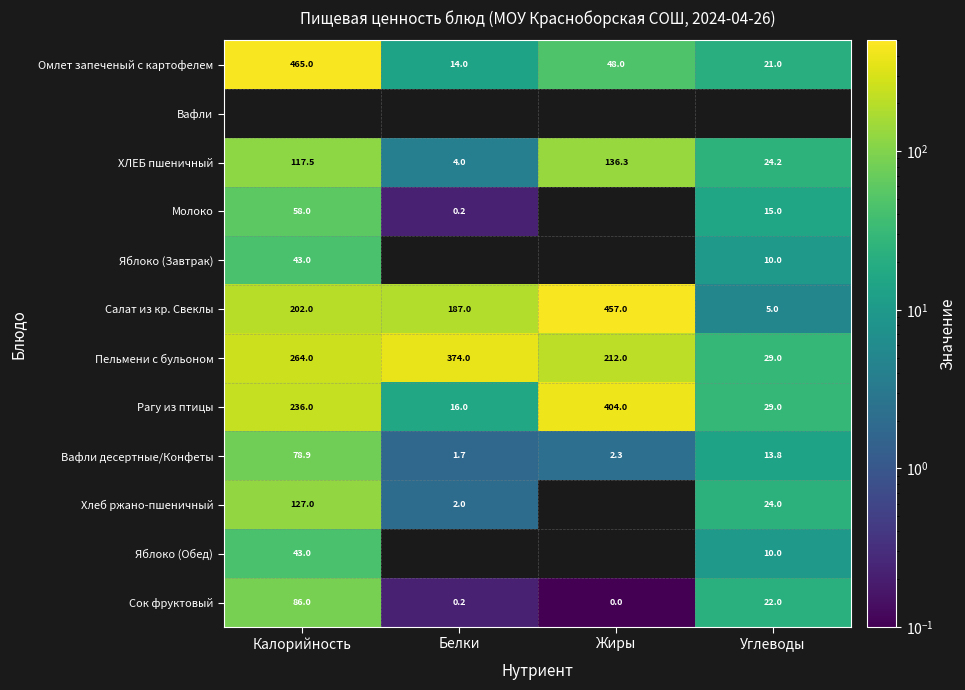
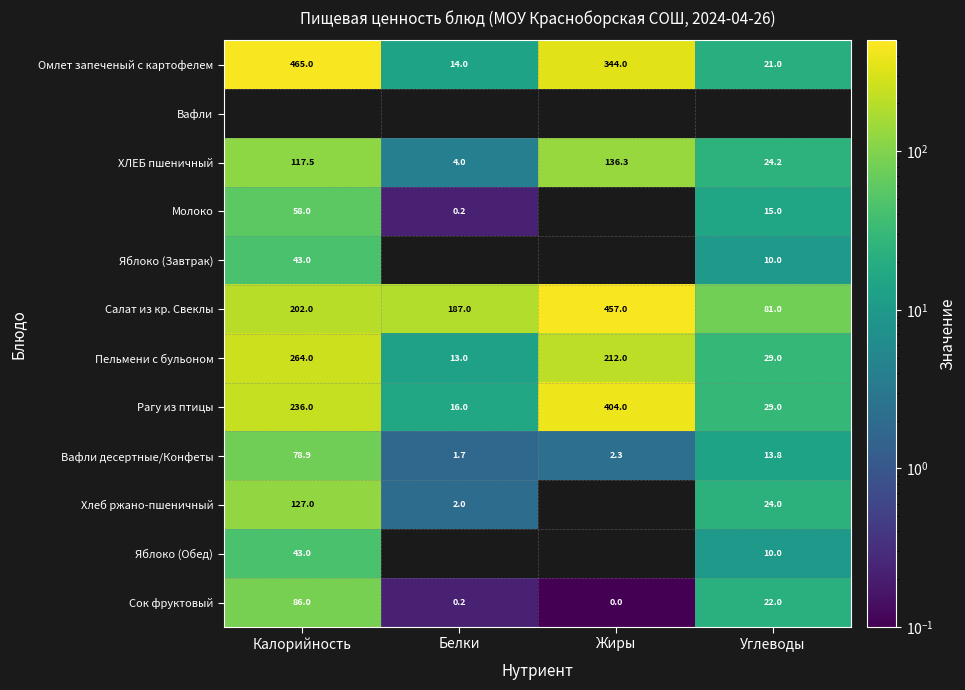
  {
    "Омлет запеченый с картофелем": {
      "Калорийность": 465.0,
      "Белки": 14.0,
-     "Жиры": 48.0,
+     "Жиры": 344.0,
      "Углеводы": 21.0
    },
    "ХЛЕБ пшеничный": {
      "Калорийность": 117.5,
      "Белки": 4.0,
      "Жиры": 136.3,
      "Углеводы": 24.2
    },
    "Молоко": {
      "Калорийность": 58.0,
      "Белки": 0.2,
      "Углеводы": 15.0
    },
    "Яблоко (Завтрак)": {
      "Калорийность": 43.0,
      "Углеводы": 10.0
    },
    "Салат из кр. Свеклы": {
      "Калорийность": 202.0,
      "Белки": 187.0,
      "Жиры": 457.0,
-     "Углеводы": 5.0
+     "Углеводы": 81.0
    },
    "Пельмени с бульоном": {
      "Калорийность": 264.0,
-     "Белки": 374.0,
+     "Белки": 13.0,
      "Жиры": 212.0,
      "Углеводы": 29.0
    },
    "Рагу из птицы": {
      "Калорийность": 236.0,
      "Белки": 16.0,
      "Жиры": 404.0,
      "Углеводы": 29.0
    },
    "Вафли десертные/Конфеты": {
      "Калорийность": 78.9,
      "Белки": 1.7,
      "Жиры": 2.3,
      "Углеводы": 13.8
    },
    "Хлеб ржано-пшеничный": {
      "Калорийность": 127.0,
      "Белки": 2.0,
      "Углеводы": 24.0
    },
    "Яблоко (Обед)": {
      "Калорийность": 43.0,
      "Углеводы": 10.0
    },
    "Сок фруктовый": {
      "Калорийность": 86.0,
      "Белки": 0.2,
      "Жиры": 0.0,
      "Углеводы": 22.0
    }
  }
